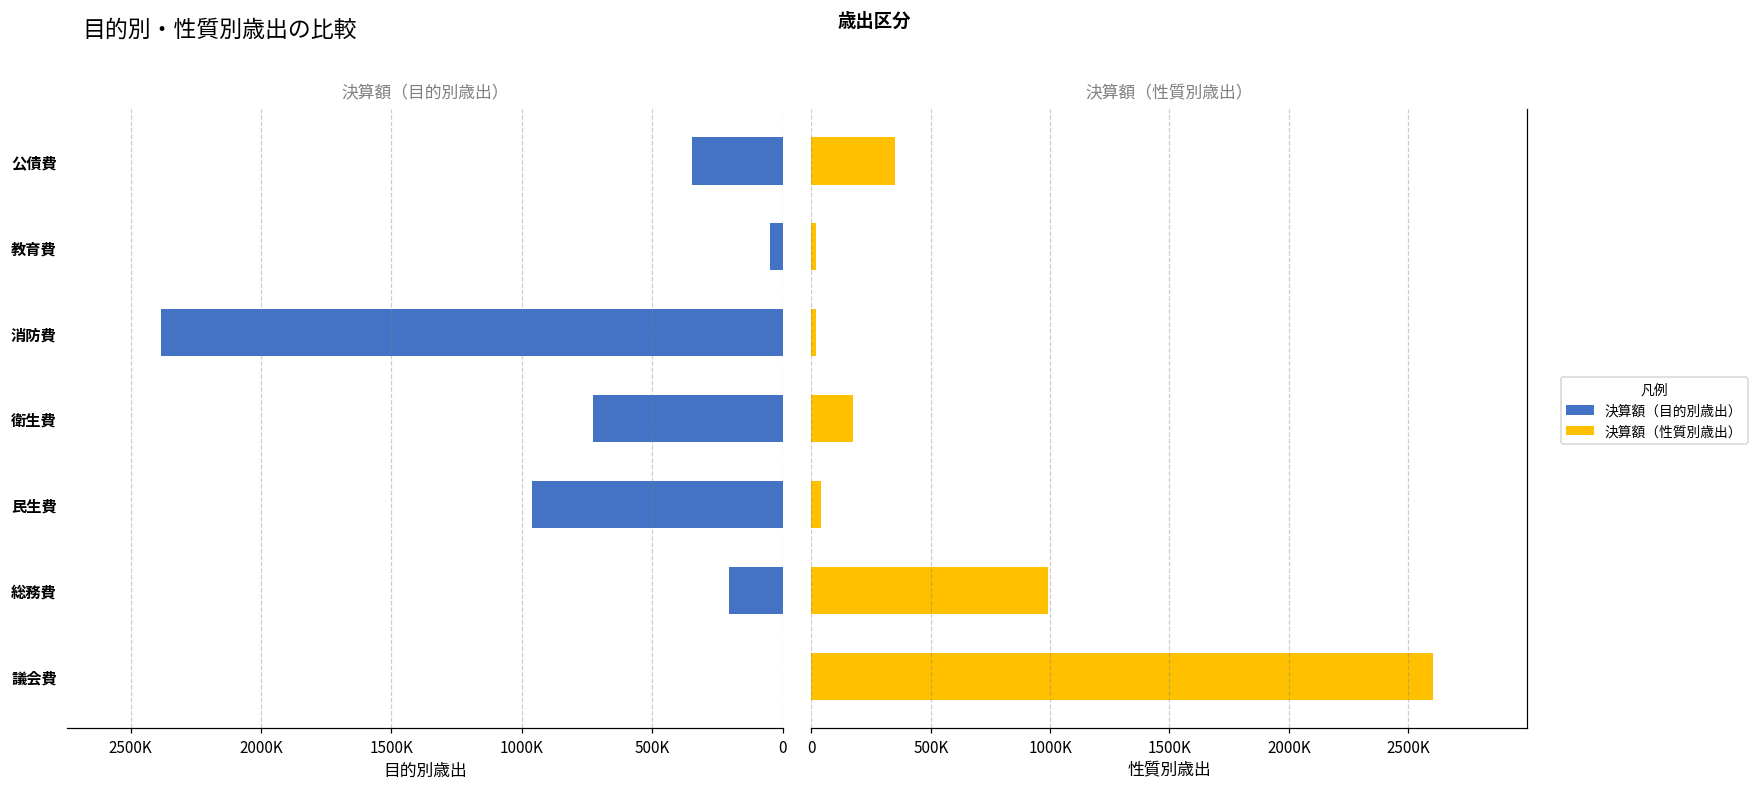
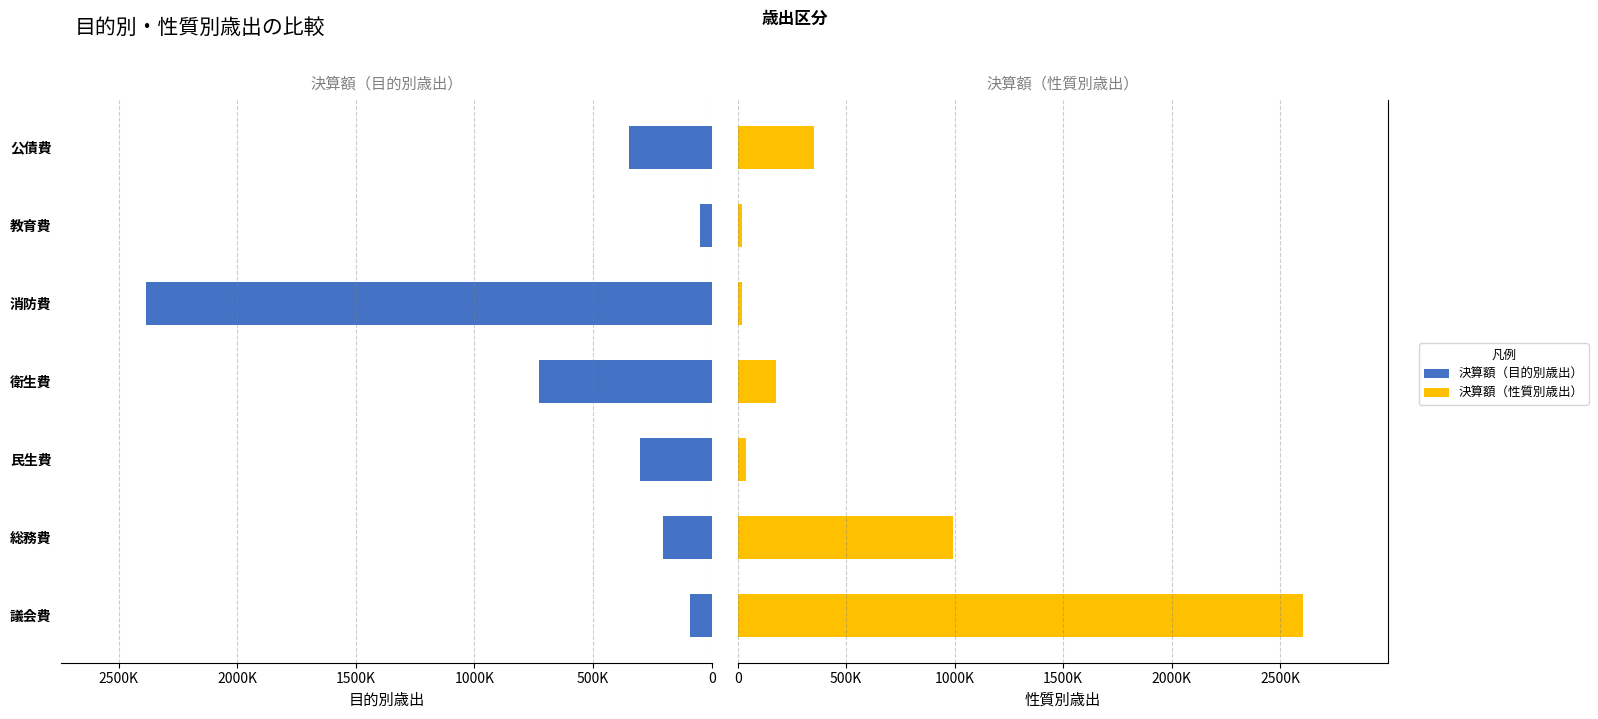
  {
    "決算額（目的別歳出）": {
      "公債費": 350000,
      "教育費": 50000,
      "消防費": 2380000,
      "衛生費": 730000,
-     "民生費": 960000,
+     "民生費": 300000,
      "総務費": 210000,
-     "議会費": 0
+     "議会費": 90000
    }
  }
